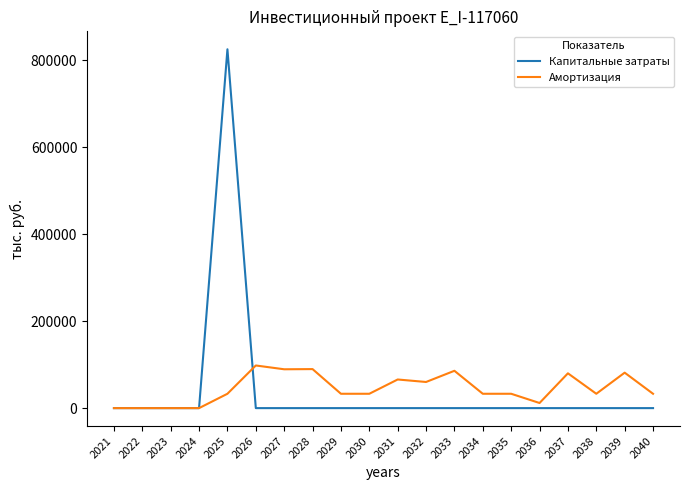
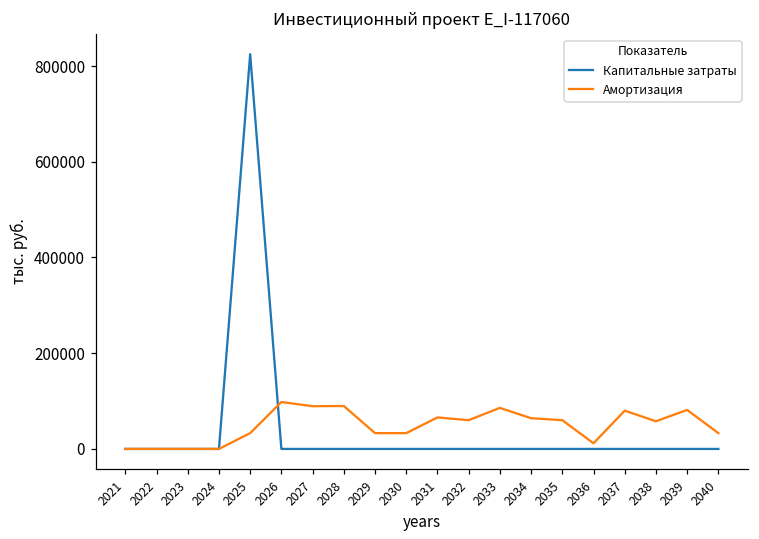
  {
    "Капитальные затраты": {
      "2025": 820000,
      "2026": 0,
      "2027": 0,
      "2028": 0,
      "2029": 0,
      "2030": 0,
      "2031": 0,
      "2032": 0,
      "2033": 0,
      "2034": 0,
      "2035": 0,
      "2036": 0,
      "2037": 0,
      "2038": 0,
      "2039": 0,
      "2040": 0
    },
    "Амортизация": {
      "2025": 30000,
      "2026": 100000,
      "2027": 90000,
      "2028": 90000,
      "2029": 30000,
      "2030": 30000,
      "2031": 70000,
      "2032": 60000,
      "2033": 90000,
-     "2034": 30000,
-     "2035": 30000,
+     "2034": 60000,
+     "2035": 60000,
      "2036": 10000,
      "2037": 80000,
-     "2038": 30000,
+     "2038": 60000,
      "2039": 80000,
      "2040": 30000
    }
  }
